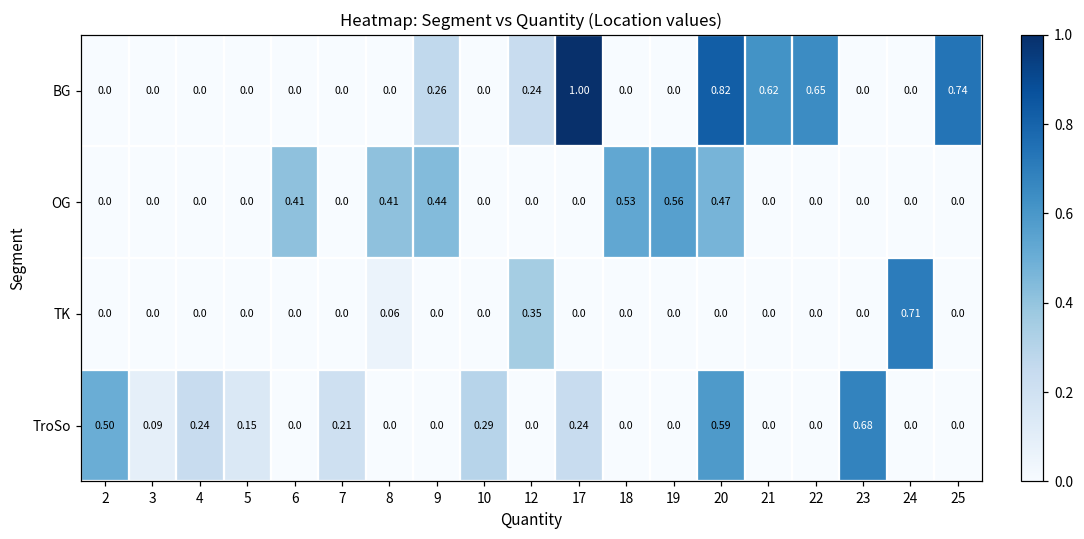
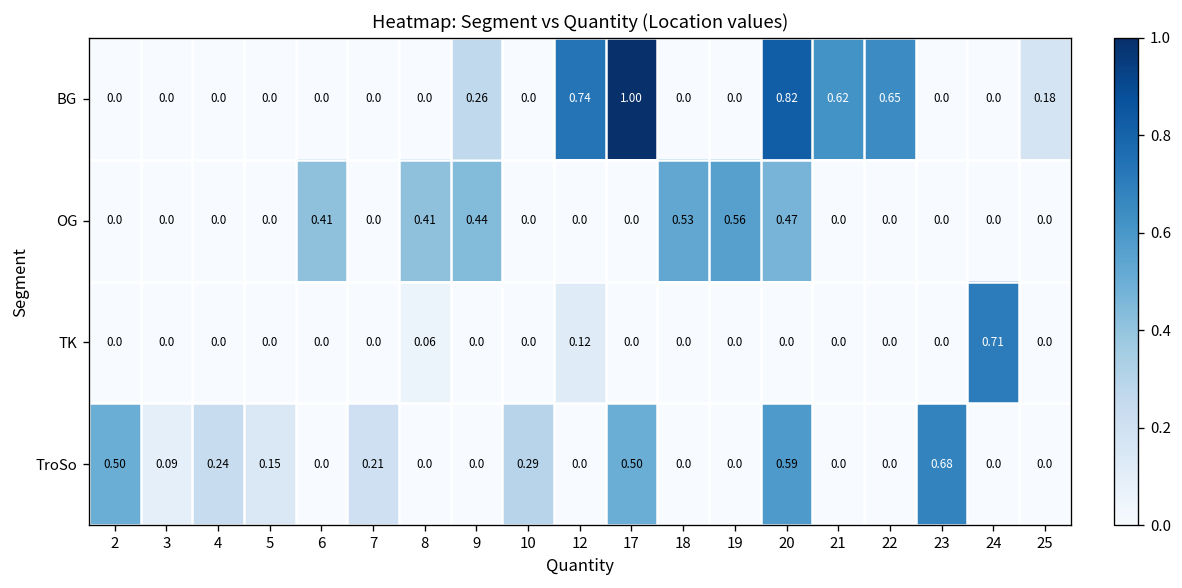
  {
    "BG": {
      "2": 0.0,
      "3": 0.0,
      "4": 0.0,
      "5": 0.0,
      "6": 0.0,
      "7": 0.0,
      "8": 0.0,
      "9": 0.26,
      "10": 0.0,
-     "12": 0.24,
+     "12": 0.74,
      "17": 1.00,
      "18": 0.0,
      "19": 0.0,
      "20": 0.82,
      "21": 0.62,
      "22": 0.65,
      "23": 0.0,
      "24": 0.0,
-     "25": 0.74
+     "25": 0.18
    },
    "OG": {
      "2": 0.0,
      "3": 0.0,
      "4": 0.0,
      "5": 0.0,
      "6": 0.41,
      "7": 0.0,
      "8": 0.41,
      "9": 0.44,
      "10": 0.0,
      "12": 0.0,
      "17": 0.0,
      "18": 0.53,
      "19": 0.56,
      "20": 0.47,
      "21": 0.0,
      "22": 0.0,
      "23": 0.0,
      "24": 0.0,
      "25": 0.0
    },
    "TK": {
      "2": 0.0,
      "3": 0.0,
      "4": 0.0,
      "5": 0.0,
      "6": 0.0,
      "7": 0.0,
      "8": 0.06,
      "9": 0.0,
      "10": 0.0,
-     "12": 0.35,
+     "12": 0.12,
      "17": 0.0,
      "18": 0.0,
      "19": 0.0,
      "20": 0.0,
      "21": 0.0,
      "22": 0.0,
      "23": 0.0,
      "24": 0.71,
      "25": 0.0
    },
    "TroSo": {
      "2": 0.50,
      "3": 0.09,
      "4": 0.24,
      "5": 0.15,
      "6": 0.0,
      "7": 0.21,
      "8": 0.0,
      "9": 0.0,
      "10": 0.29,
      "12": 0.0,
-     "17": 0.24,
+     "17": 0.50,
      "18": 0.0,
      "19": 0.0,
      "20": 0.59,
      "21": 0.0,
      "22": 0.0,
      "23": 0.68,
      "24": 0.0,
      "25": 0.0
    }
  }
